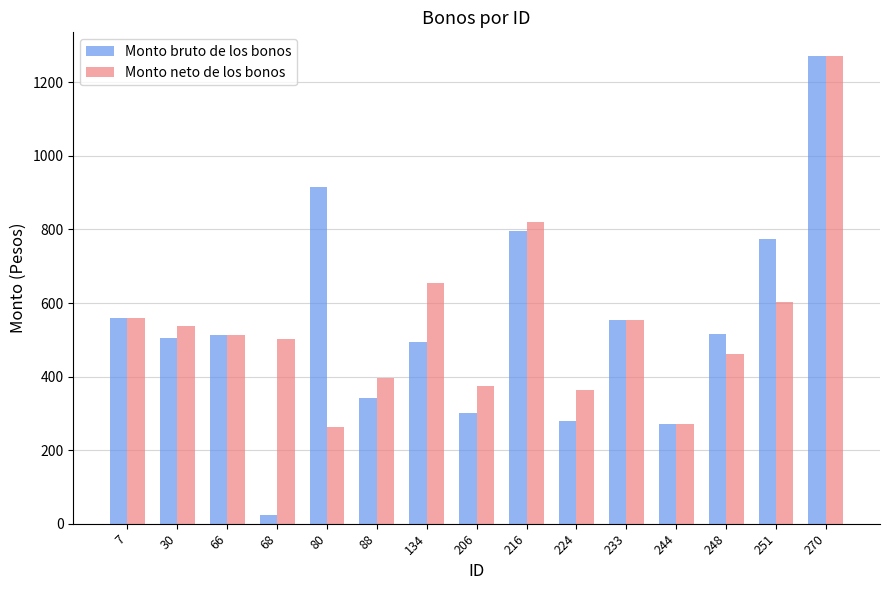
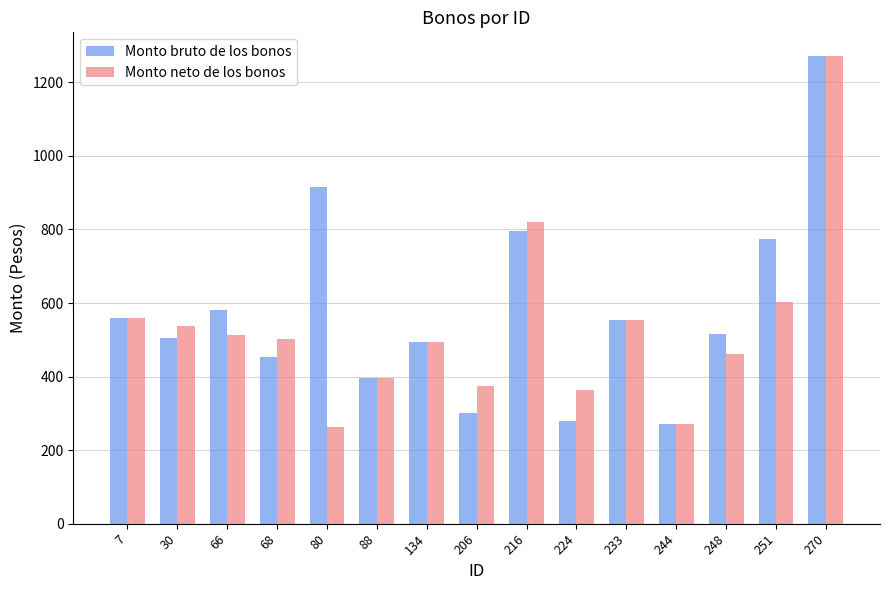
  {
    "Monto bruto de los bonos": {
      "7": 560,
      "30": 500,
-     "66": 510,
-     "68": 20,
+     "66": 580,
+     "68": 450,
      "80": 910,
-     "88": 340,
+     "88": 400,
      "134": 490,
      "206": 300,
      "216": 790,
      "224": 280,
      "233": 550,
      "244": 270,
      "248": 520,
      "251": 770,
      "270": 1270
    },
    "Monto neto de los bonos": {
      "7": 560,
      "30": 540,
      "66": 510,
      "68": 500,
      "80": 260,
      "88": 400,
-     "134": 650,
+     "134": 490,
      "206": 370,
      "216": 820,
      "224": 360,
      "233": 550,
      "244": 270,
      "248": 460,
      "251": 600,
      "270": 1270
    }
  }
